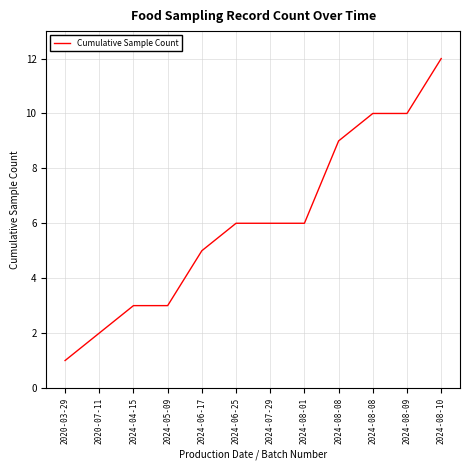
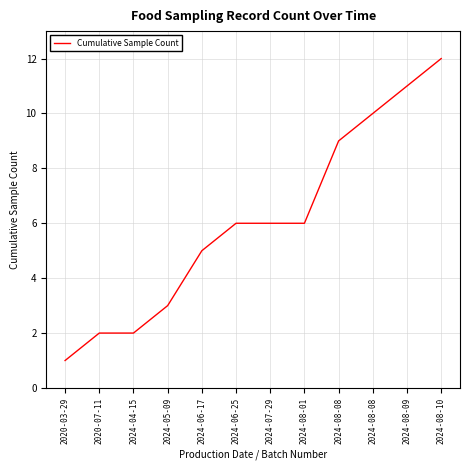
  {
    "2020-03-29": 1,
    "2020-07-11": 2,
-   "2024-04-15": 3,
+   "2024-04-15": 2,
    "2024-05-09": 3,
    "2024-06-17": 5,
    "2024-06-25": 6,
    "2024-07-29": 6,
    "2024-08-01": 6,
-   "2024-08-09": 10,
+   "2024-08-09": 11,
    "2024-08-10": 12
  }
